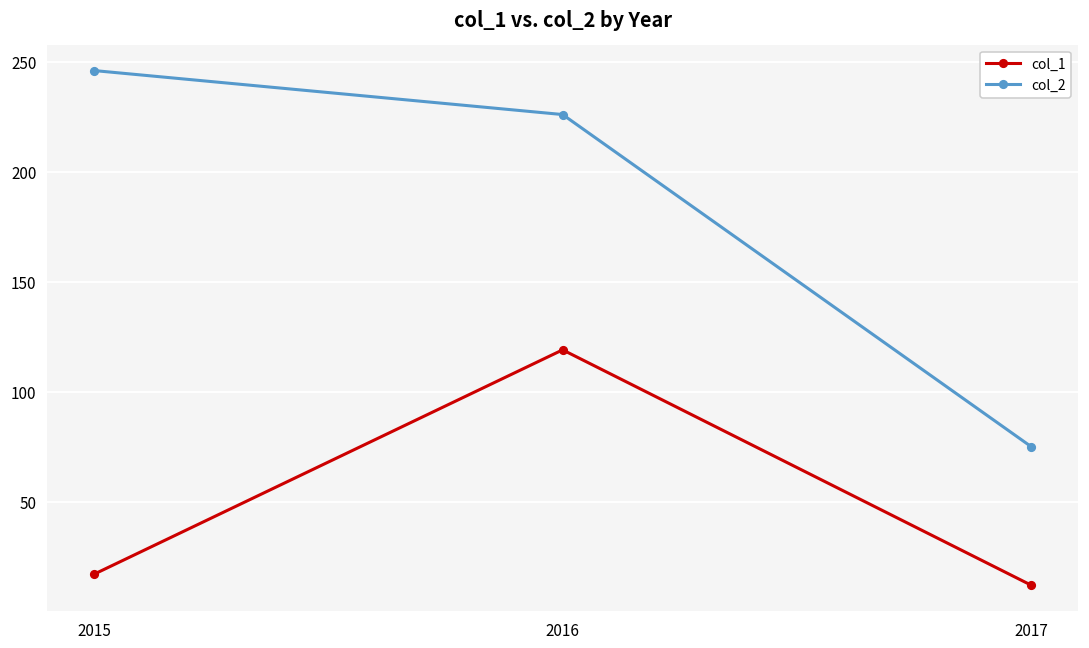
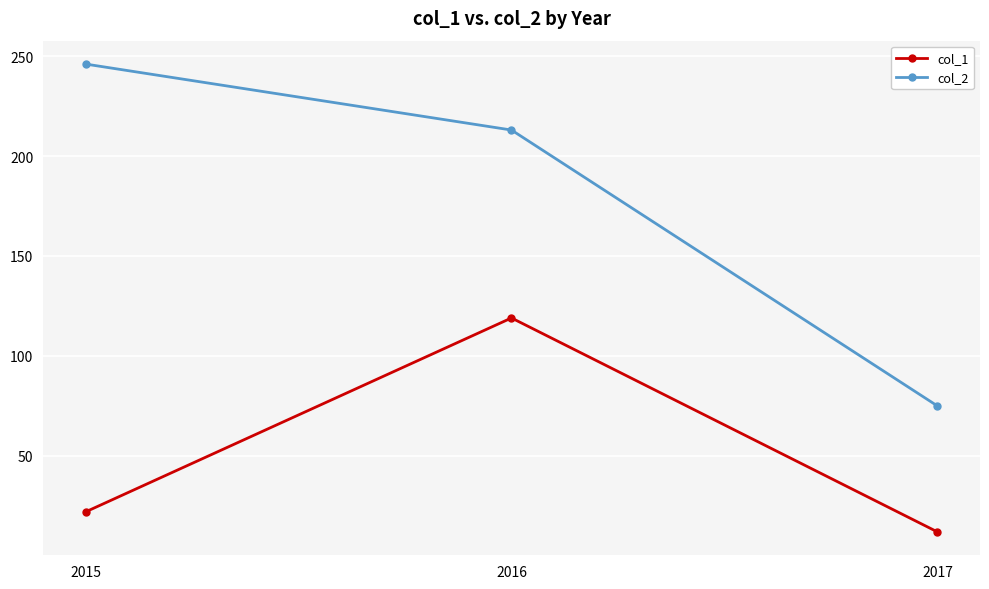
  {
    "col_1": {
-     "2015": 17,
+     "2015": 22,
      "2016": 119,
      "2017": 12
    },
    "col_2": {
      "2015": 246,
-     "2016": 226,
+     "2016": 213,
      "2017": 75
    }
  }
